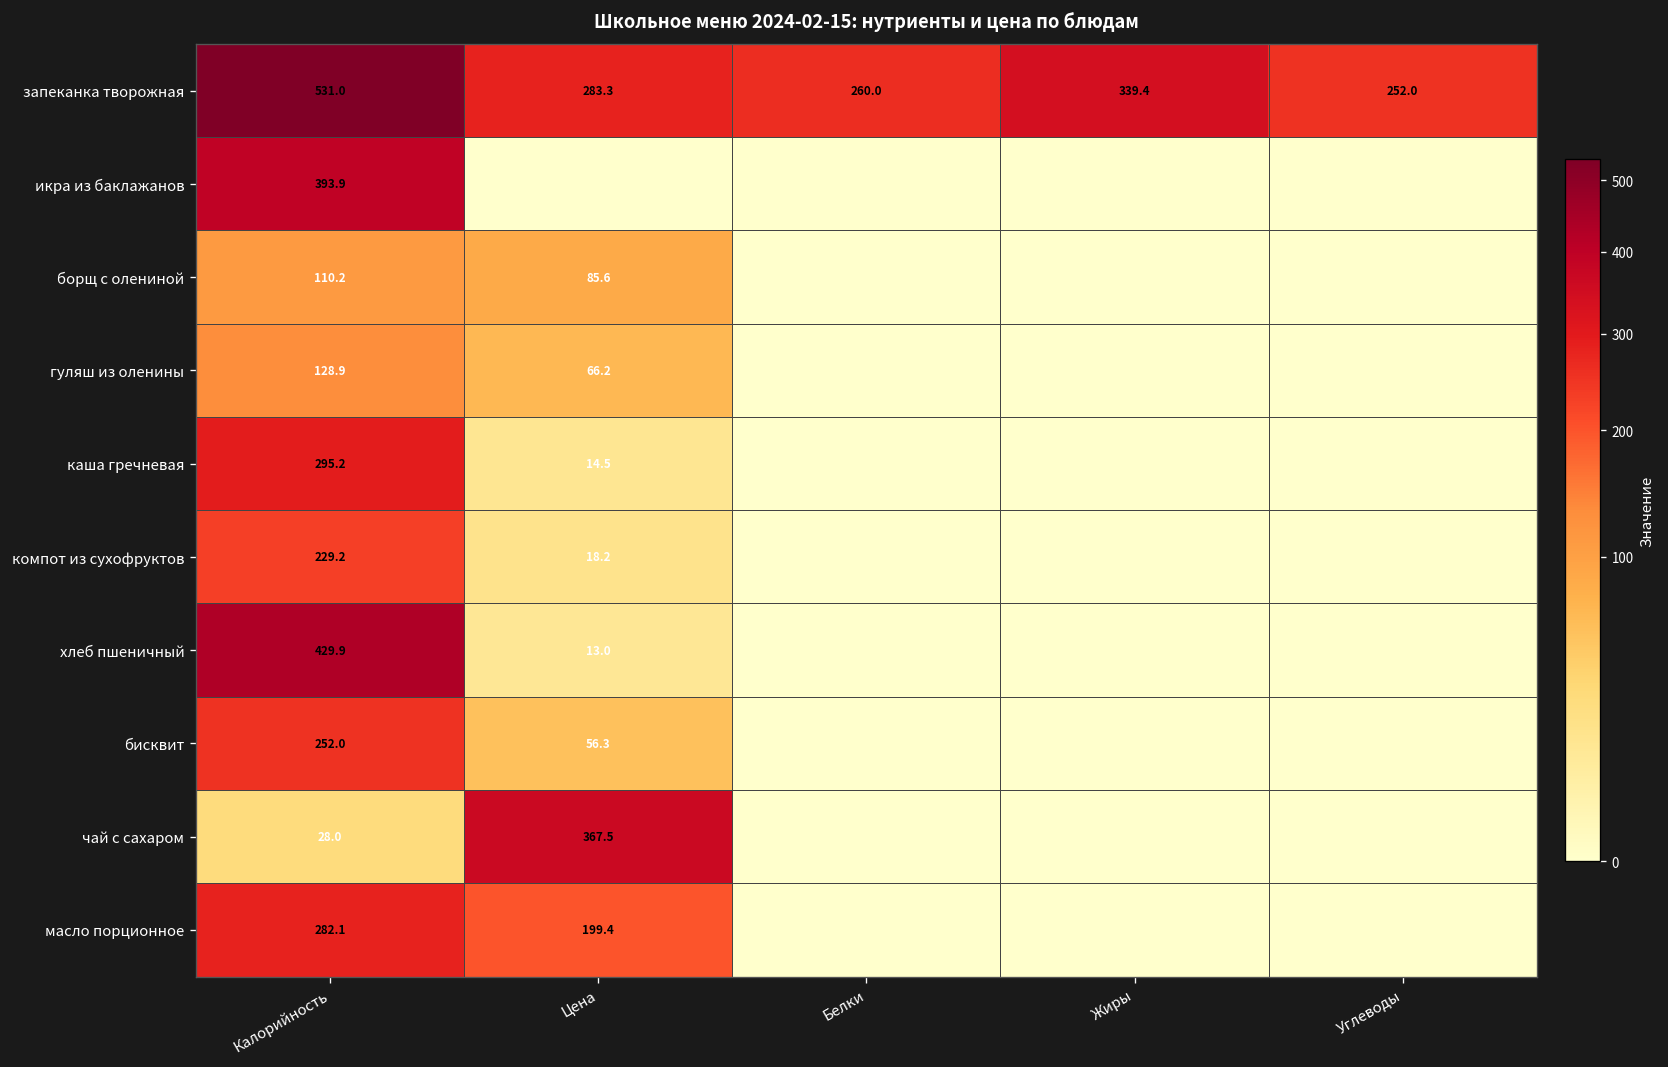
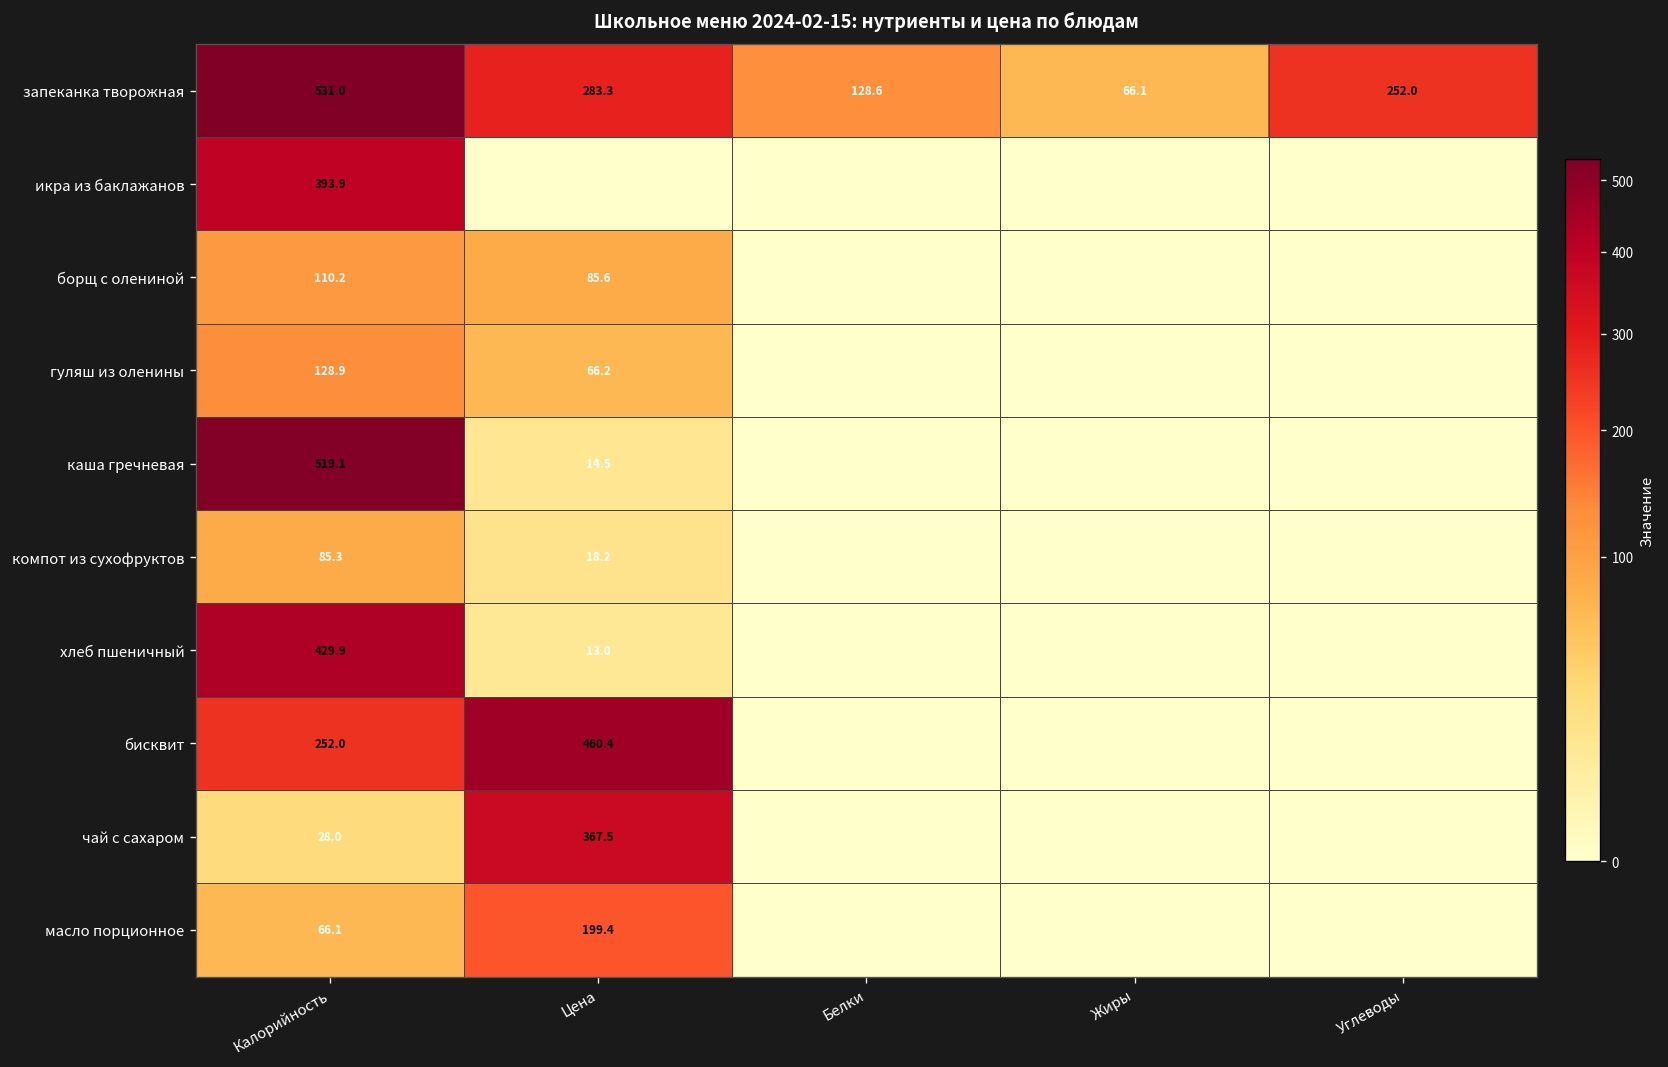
  {
    "запеканка творожная": {
      "Калорийность": 531.0,
      "Цена": 283.3,
-     "Белки": 260.0,
-     "Жиры": 339.4,
+     "Белки": 128.6,
+     "Жиры": 66.1,
      "Углеводы": 252.0
    },
    "икра из баклажанов": {
      "Калорийность": 393.9
    },
    "борщ с олениной": {
      "Калорийность": 110.2,
      "Цена": 85.6
    },
    "гуляш из оленины": {
      "Калорийность": 128.9,
      "Цена": 66.2
    },
    "каша гречневая": {
-     "Калорийность": 295.2,
+     "Калорийность": 519.1,
      "Цена": 14.5
    },
    "компот из сухофруктов": {
-     "Калорийность": 229.2,
+     "Калорийность": 85.3,
      "Цена": 18.2
    },
    "хлеб пшеничный": {
      "Калорийность": 429.9,
      "Цена": 13.0
    },
    "бисквит": {
      "Калорийность": 252.0,
-     "Цена": 56.3
+     "Цена": 460.4
    },
    "чай с сахаром": {
      "Калорийность": 28.0,
      "Цена": 367.5
    },
    "масло порционное": {
-     "Калорийность": 282.1,
+     "Калорийность": 66.1,
      "Цена": 199.4
    }
  }
